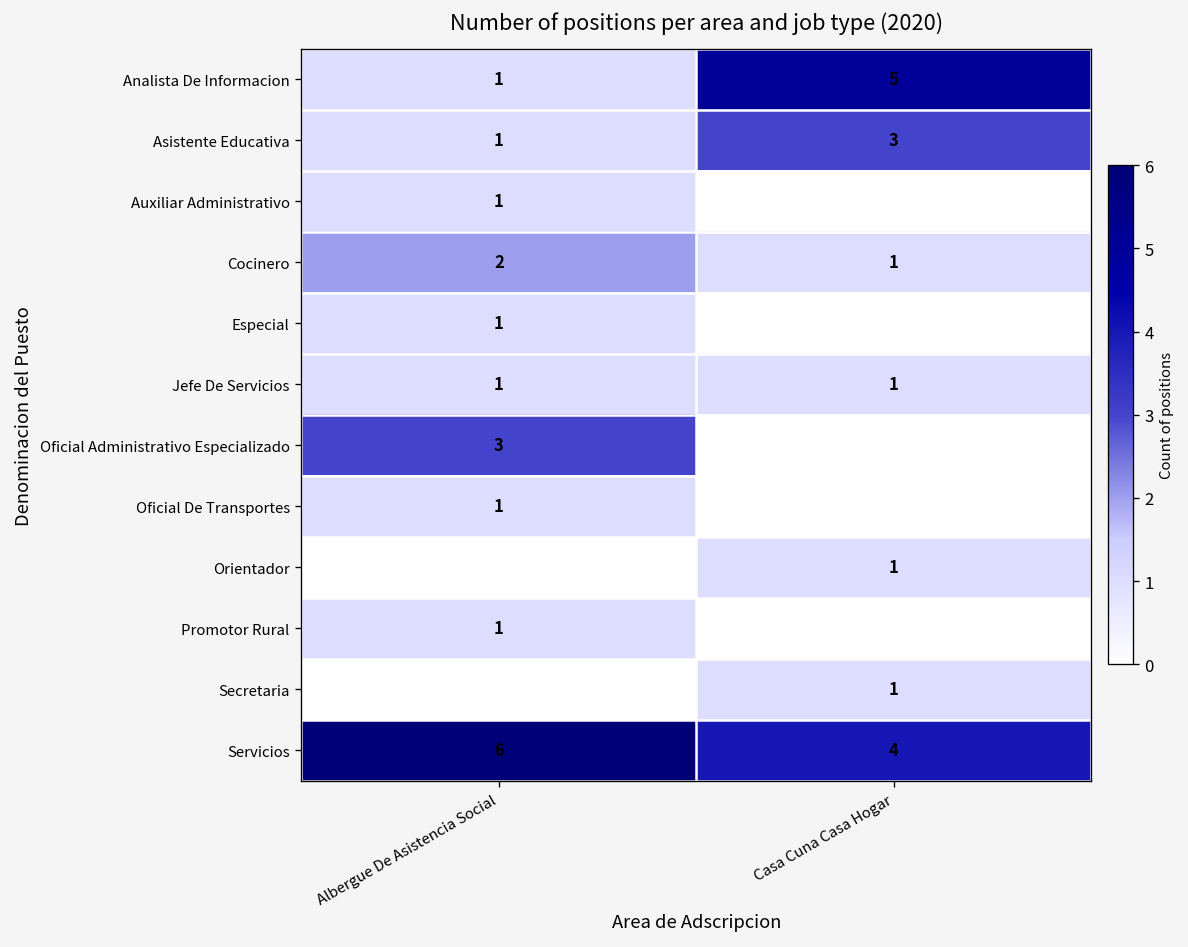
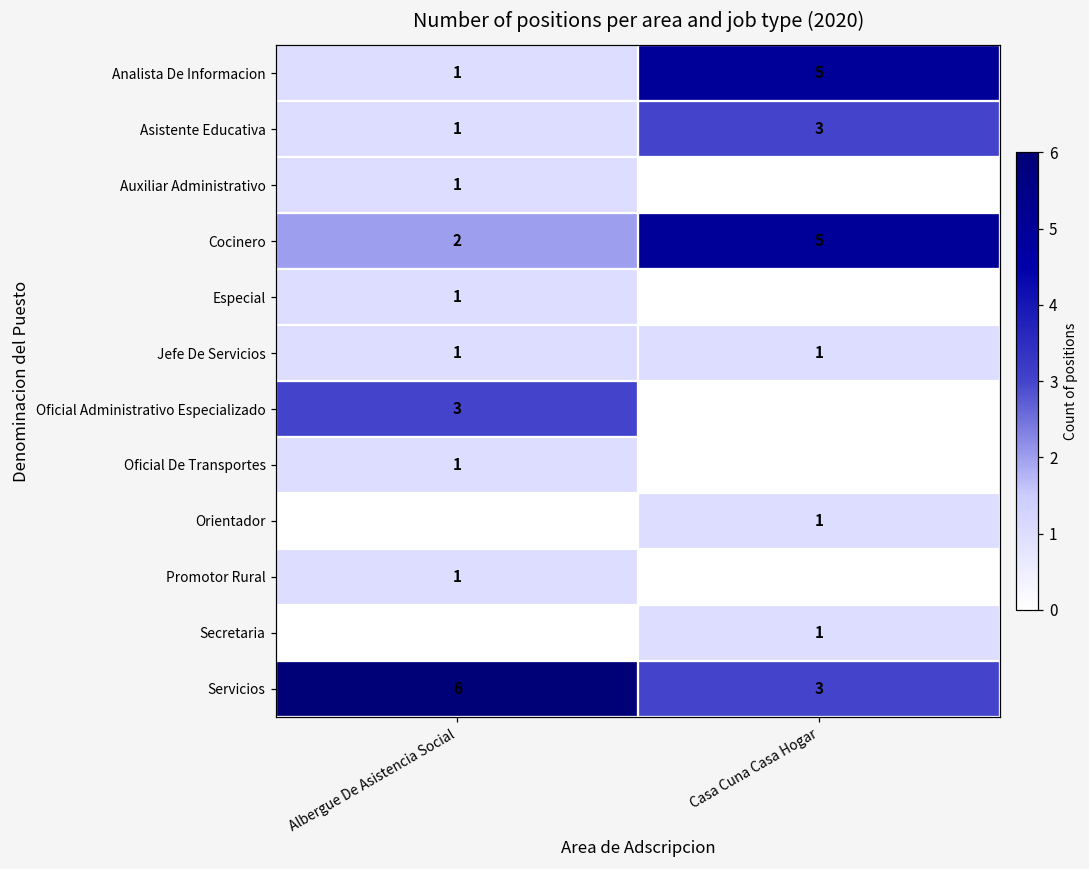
  {
    "Analista De Informacion": {
      "Albergue De Asistencia Social": 1,
      "Casa Cuna Casa Hogar": 5
    },
    "Asistente Educativa": {
      "Albergue De Asistencia Social": 1,
      "Casa Cuna Casa Hogar": 3
    },
    "Auxiliar Administrativo": {
      "Albergue De Asistencia Social": 1
    },
    "Cocinero": {
      "Albergue De Asistencia Social": 2,
-     "Casa Cuna Casa Hogar": 1
+     "Casa Cuna Casa Hogar": 5
    },
    "Especial": {
      "Albergue De Asistencia Social": 1
    },
    "Jefe De Servicios": {
      "Albergue De Asistencia Social": 1,
      "Casa Cuna Casa Hogar": 1
    },
    "Oficial Administrativo Especializado": {
      "Albergue De Asistencia Social": 3
    },
    "Oficial De Transportes": {
      "Albergue De Asistencia Social": 1
    },
    "Orientador": {
      "Casa Cuna Casa Hogar": 1
    },
    "Promotor Rural": {
      "Albergue De Asistencia Social": 1
    },
    "Secretaria": {
      "Casa Cuna Casa Hogar": 1
    },
    "Servicios": {
      "Albergue De Asistencia Social": 6,
-     "Casa Cuna Casa Hogar": 4
+     "Casa Cuna Casa Hogar": 3
    }
  }
